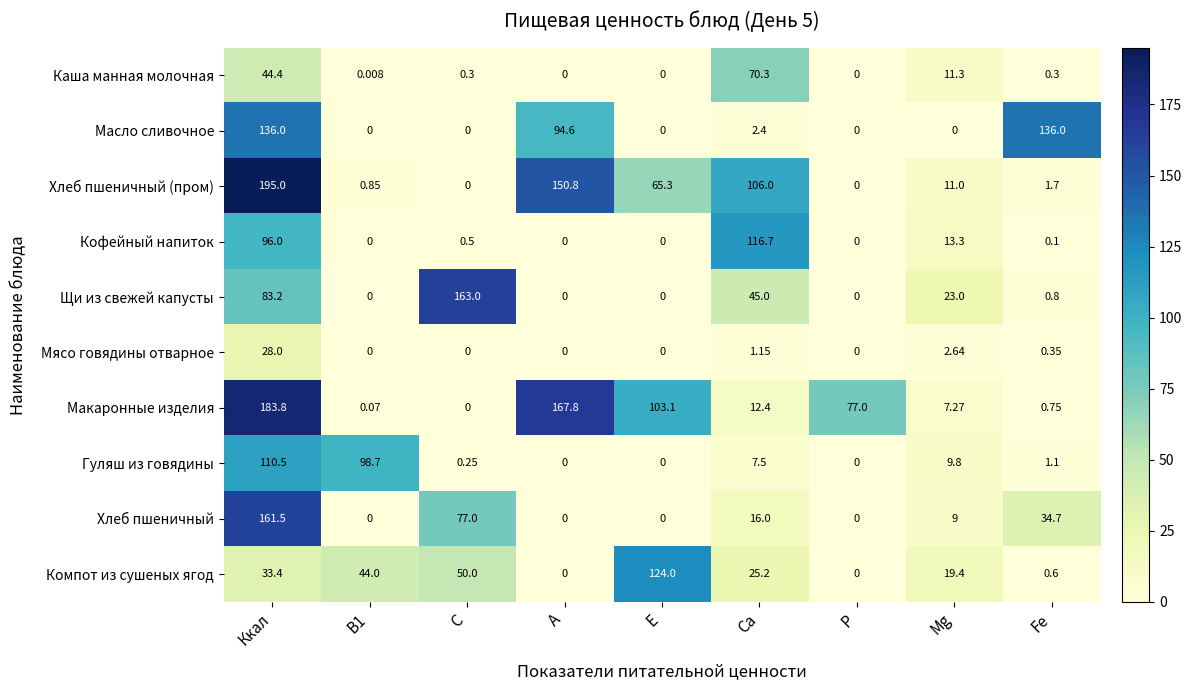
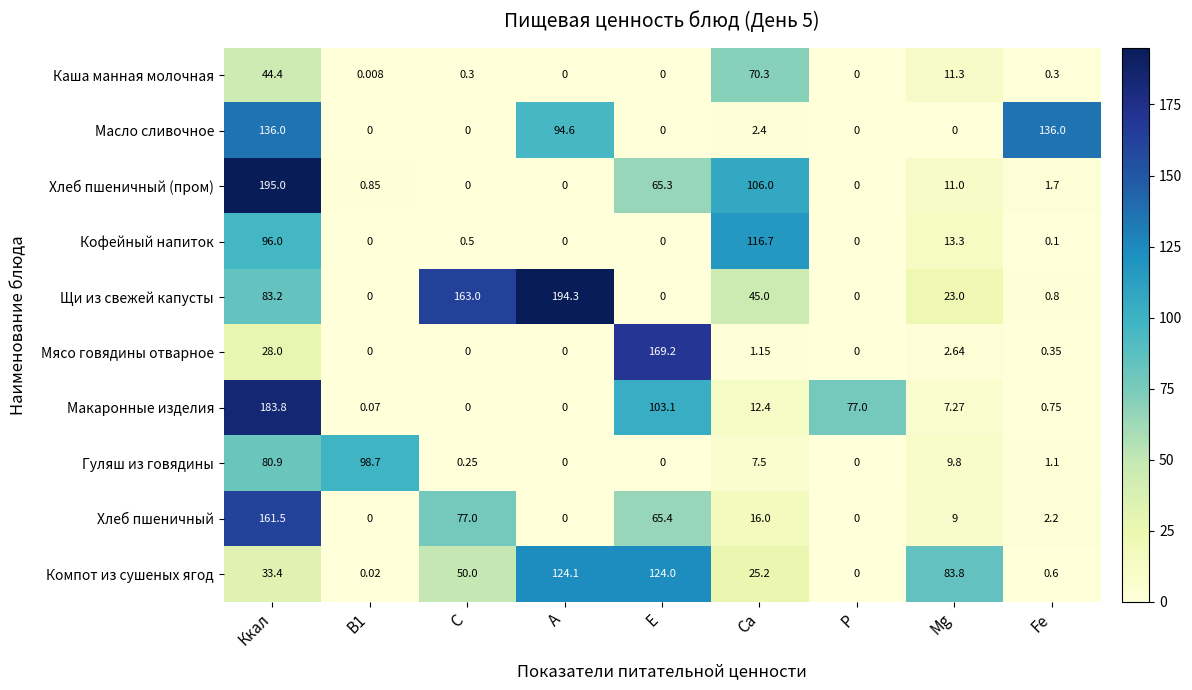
  {
    "Каша манная молочная": {
      "Ккал": 44.4,
      "В1": 0.008,
      "С": 0.3,
      "А": 0,
      "Е": 0,
      "Ca": 70.3,
      "P": 0,
      "Mg": 11.3,
      "Fe": 0.3
    },
    "Масло сливочное": {
      "Ккал": 136.0,
      "В1": 0,
      "С": 0,
      "А": 94.6,
      "Е": 0,
      "Ca": 2.4,
      "P": 0,
      "Mg": 0,
      "Fe": 136.0
    },
    "Хлеб пшеничный (пром)": {
      "Ккал": 195.0,
      "В1": 0.85,
      "С": 0,
-     "А": 150.8,
+     "А": 0,
      "Е": 65.3,
      "Ca": 106.0,
      "P": 0,
      "Mg": 11.0,
      "Fe": 1.7
    },
    "Кофейный напиток": {
      "Ккал": 96.0,
      "В1": 0,
      "С": 0.5,
      "А": 0,
      "Е": 0,
      "Ca": 116.7,
      "P": 0,
      "Mg": 13.3,
      "Fe": 0.1
    },
    "Щи из свежей капусты": {
      "Ккал": 83.2,
      "В1": 0,
      "С": 163.0,
-     "А": 0,
+     "А": 194.3,
      "Е": 0,
      "Ca": 45.0,
      "P": 0,
      "Mg": 23.0,
      "Fe": 0.8
    },
    "Мясо говядины отварное": {
      "Ккал": 28.0,
      "В1": 0,
      "С": 0,
      "А": 0,
-     "Е": 0,
+     "Е": 169.2,
      "Ca": 1.15,
      "P": 0,
      "Mg": 2.64,
      "Fe": 0.35
    },
    "Макаронные изделия": {
      "Ккал": 183.8,
      "В1": 0.07,
      "С": 0,
-     "А": 167.8,
+     "А": 0,
      "Е": 103.1,
      "Ca": 12.4,
      "P": 77.0,
      "Mg": 7.27,
      "Fe": 0.75
    },
    "Гуляш из говядины": {
-     "Ккал": 110.5,
+     "Ккал": 80.9,
      "В1": 98.7,
      "С": 0.25,
      "А": 0,
      "Е": 0,
      "Ca": 7.5,
      "P": 0,
      "Mg": 9.8,
      "Fe": 1.1
    },
    "Хлеб пшеничный": {
      "Ккал": 161.5,
      "В1": 0,
      "С": 77.0,
      "А": 0,
-     "Е": 0,
+     "Е": 65.4,
      "Ca": 16.0,
      "P": 0,
      "Mg": 9,
-     "Fe": 34.7
+     "Fe": 2.2
    },
    "Компот из сушеных ягод": {
      "Ккал": 33.4,
-     "В1": 44.0,
+     "В1": 0.02,
      "С": 50.0,
-     "А": 0,
+     "А": 124.1,
      "Е": 124.0,
      "Ca": 25.2,
      "P": 0,
-     "Mg": 19.4,
+     "Mg": 83.8,
      "Fe": 0.6
    }
  }
